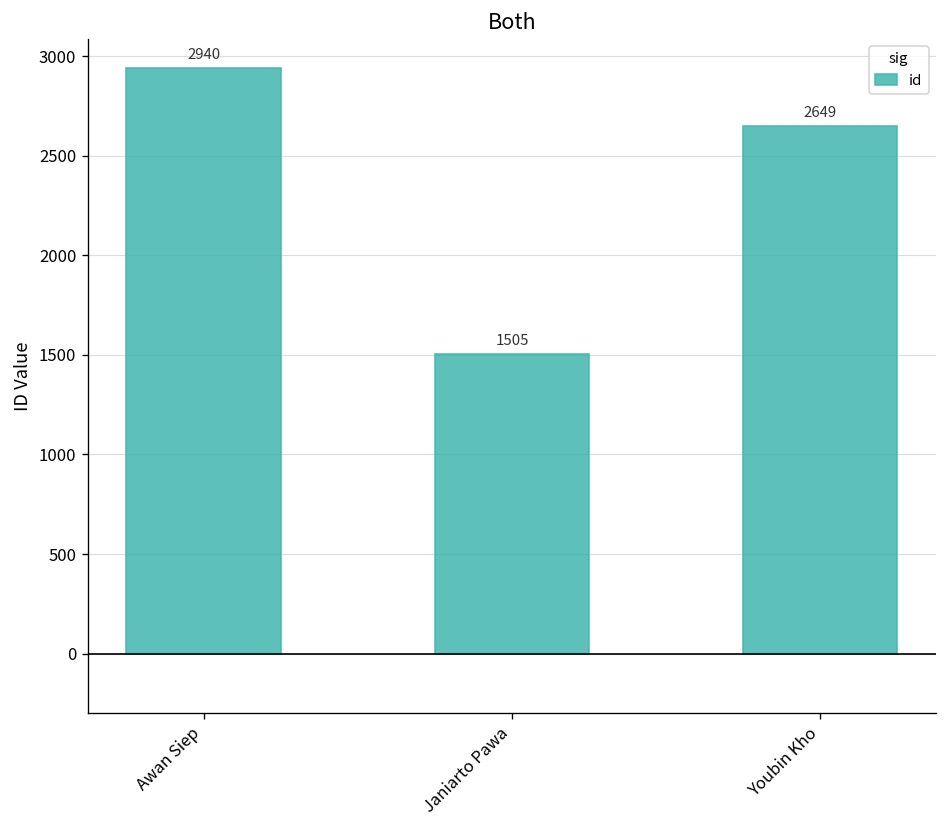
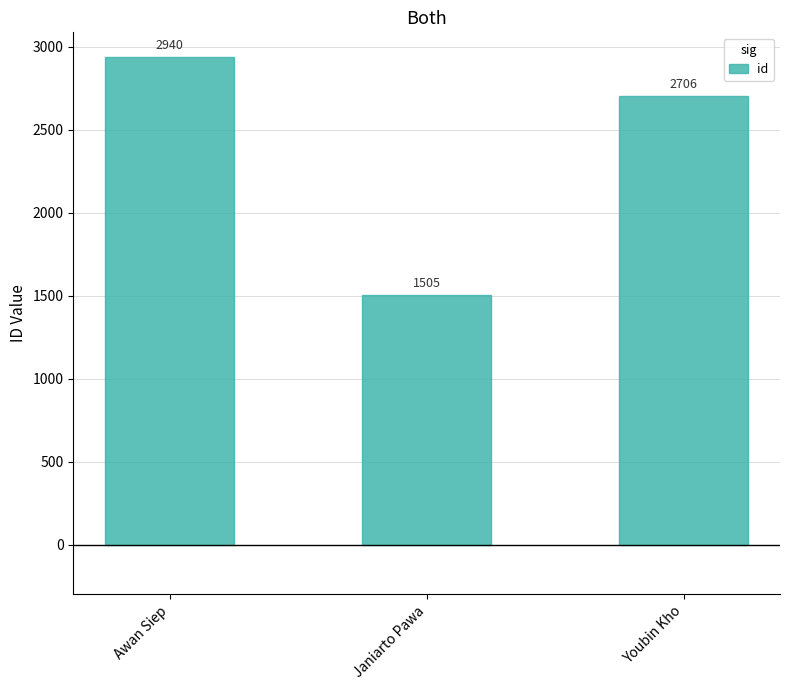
  {
    "Awan Siep": 2940,
    "Janiarto Pawa": 1505,
-   "Youbin Kho": 2649
+   "Youbin Kho": 2706
  }
